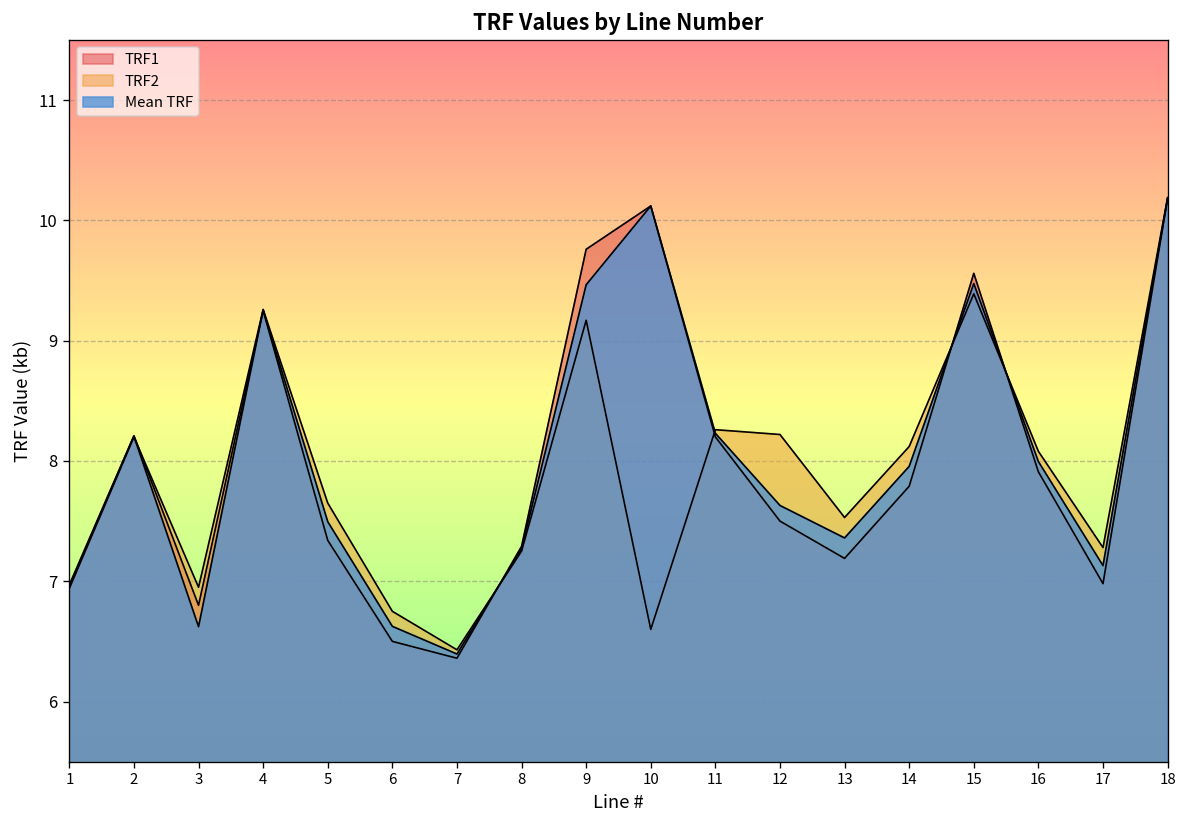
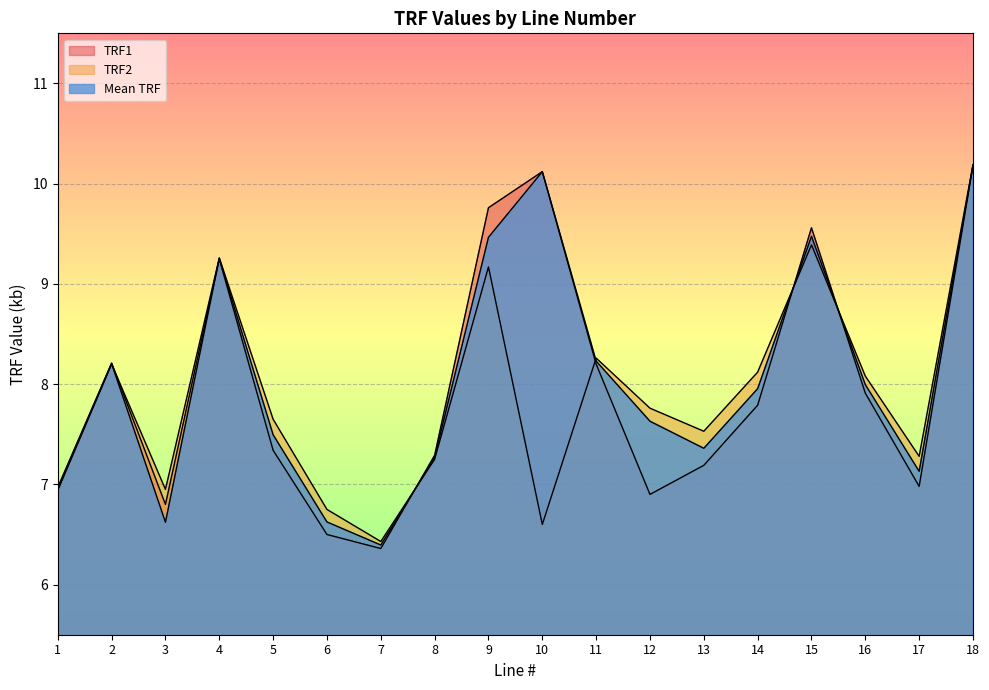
  {
    "TRF1": {
      "3": 6.8,
      "5": 7.34,
      "6": 6.5,
      "7": 6.36,
      "9": 9.76,
      "11": 8.2,
-     "12": 7.5,
+     "12": 6.9,
      "13": 7.2,
      "14": 7.8,
      "15": 9.56,
      "16": 7.9,
      "17": 7.0
    },
    "TRF2": {
      "3": 6.95,
      "5": 7.65,
      "6": 6.75,
      "7": 6.43,
      "9": 9.17,
      "10": 6.60,
      "11": 8.26,
-     "12": 8.22,
+     "12": 7.76,
      "13": 7.53,
      "14": 8.12,
      "15": 9.39,
      "16": 8.08,
      "17": 7.28
    },
    "Mean TRF": {
      "3": 6.62,
      "5": 7.50,
      "6": 6.63,
      "7": 6.40,
      "9": 9.47,
      "11": 8.23,
      "12": 7.63,
      "13": 7.36,
      "14": 7.96,
      "15": 9.48,
      "16": 8.00,
      "17": 7.13
    }
  }
